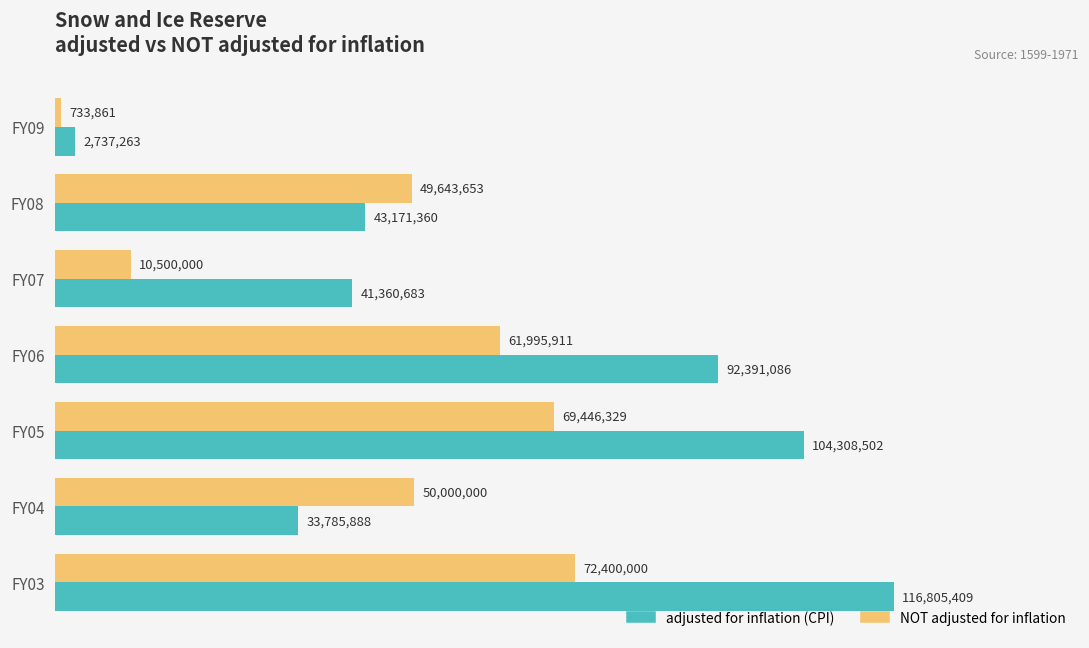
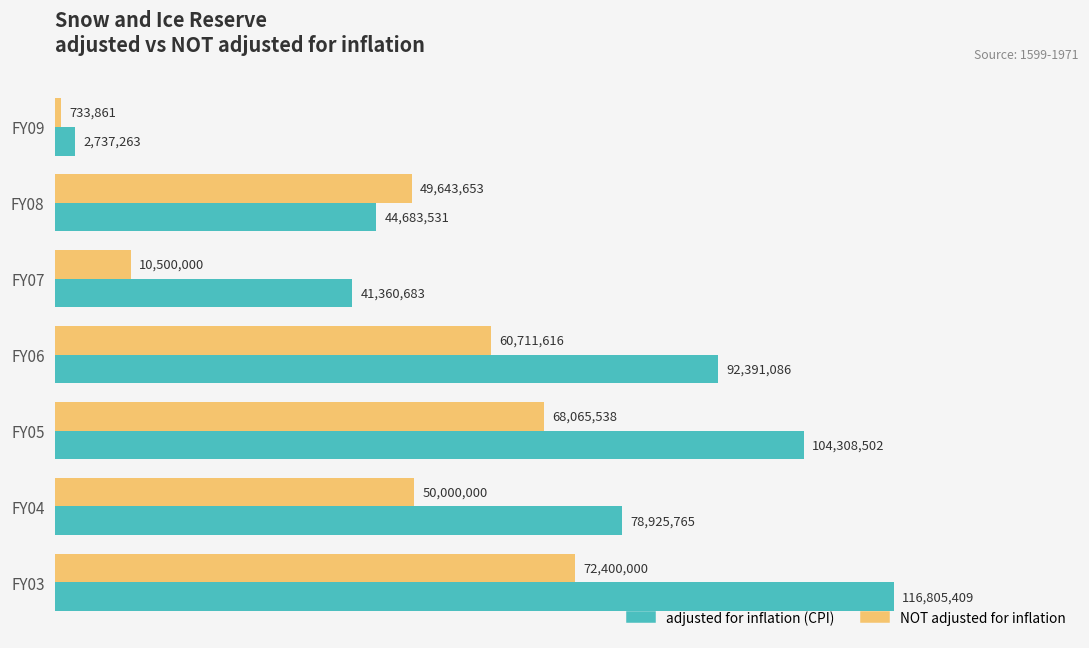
  {
    "adjusted for inflation (CPI)": {
      "FY09": "2,737,263",
-     "FY08": "43,171,360",
+     "FY08": "44,683,531",
      "FY07": "41,360,683",
      "FY06": "92,391,086",
      "FY05": "104,308,502",
-     "FY04": "33,785,888",
+     "FY04": "78,925,765",
      "FY03": "116,805,409"
    },
    "NOT adjusted for inflation": {
      "FY09": "733,861",
      "FY08": "49,643,653",
      "FY07": "10,500,000",
-     "FY06": "61,995,911",
-     "FY05": "69,446,329",
+     "FY06": "60,711,616",
+     "FY05": "68,065,538",
      "FY04": "50,000,000",
      "FY03": "72,400,000"
    }
  }
